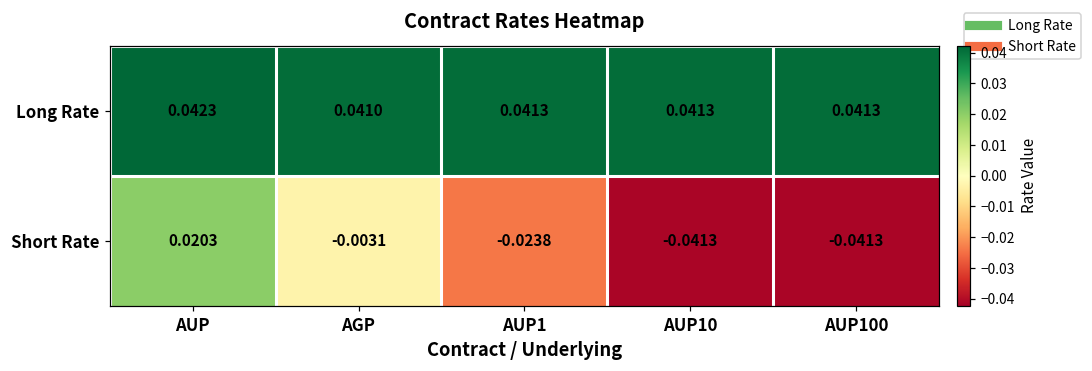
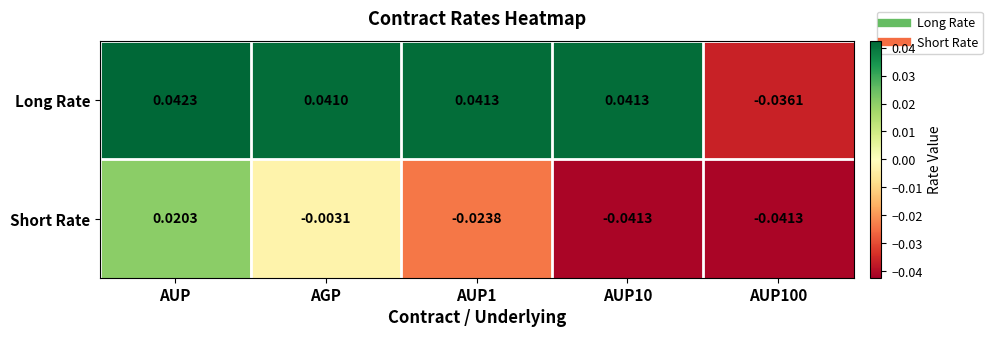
  {
    "Long Rate": {
      "AUP": 0.0423,
      "AGP": 0.0410,
      "AUP1": 0.0413,
      "AUP10": 0.0413,
-     "AUP100": 0.0413
+     "AUP100": -0.0361
    },
    "Short Rate": {
      "AUP": 0.0203,
      "AGP": -0.0031,
      "AUP1": -0.0238,
      "AUP10": -0.0413,
      "AUP100": -0.0413
    }
  }
